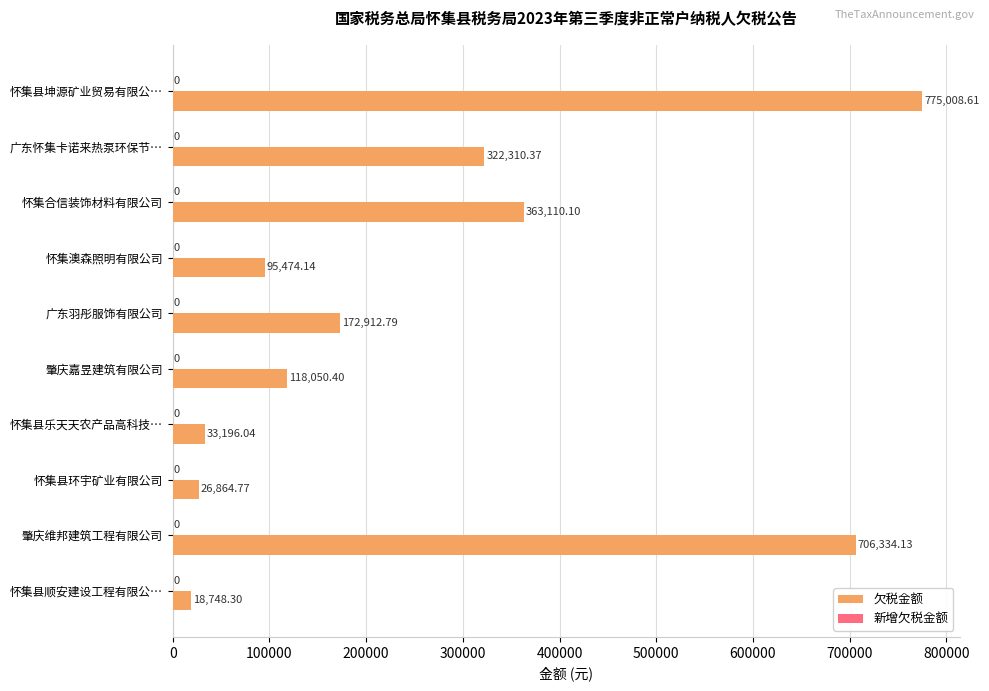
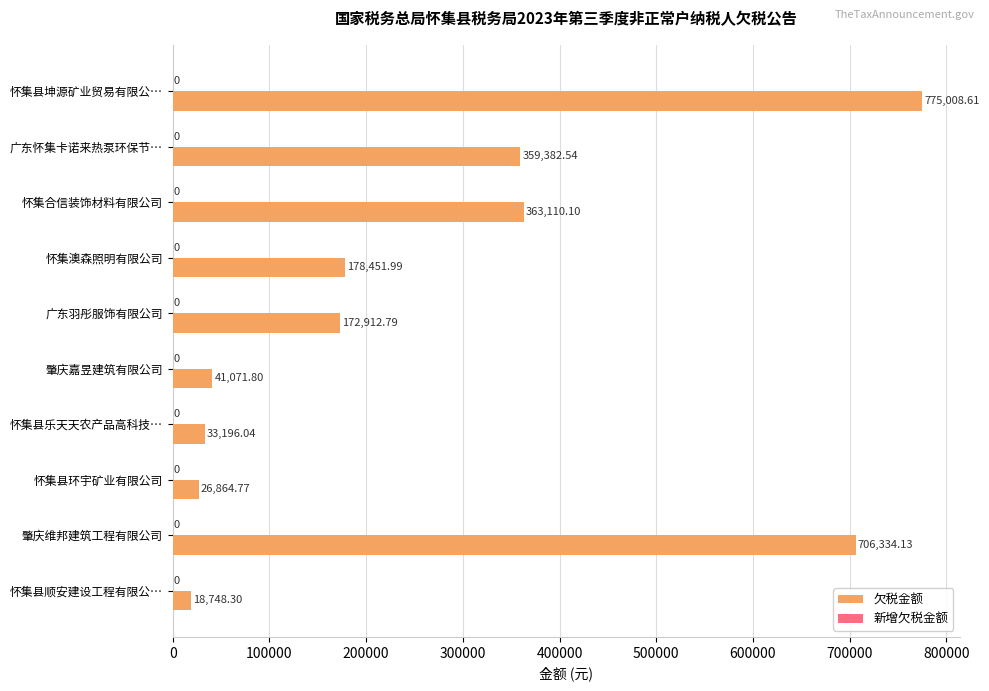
  {
    "欠税金额": {
      "怀集县坤源矿业贸易有限公…": "775,008.61",
-     "广东怀集卡诺来热泵环保节…": "322,310.37",
+     "广东怀集卡诺来热泵环保节…": "359,382.54",
      "怀集合信装饰材料有限公司": "363,110.10",
-     "怀集澳森照明有限公司": "95,474.14",
+     "怀集澳森照明有限公司": "178,451.99",
      "广东羽彤服饰有限公司": "172,912.79",
-     "肇庆嘉昱建筑有限公司": "118,050.40",
+     "肇庆嘉昱建筑有限公司": "41,071.80",
      "怀集县乐天天农产品高科技…": "33,196.04",
      "怀集县环宇矿业有限公司": "26,864.77",
      "肇庆维邦建筑工程有限公司": "706,334.13",
      "怀集县顺安建设工程有限公…": "18,748.30"
    },
    "新增欠税金额": {
      "怀集县坤源矿业贸易有限公…": "0",
      "广东怀集卡诺来热泵环保节…": "0",
      "怀集合信装饰材料有限公司": "0",
      "怀集澳森照明有限公司": "0",
      "广东羽彤服饰有限公司": "0",
      "肇庆嘉昱建筑有限公司": "0",
      "怀集县乐天天农产品高科技…": "0",
      "怀集县环宇矿业有限公司": "0",
      "肇庆维邦建筑工程有限公司": "0",
      "怀集县顺安建设工程有限公…": "0"
    }
  }
